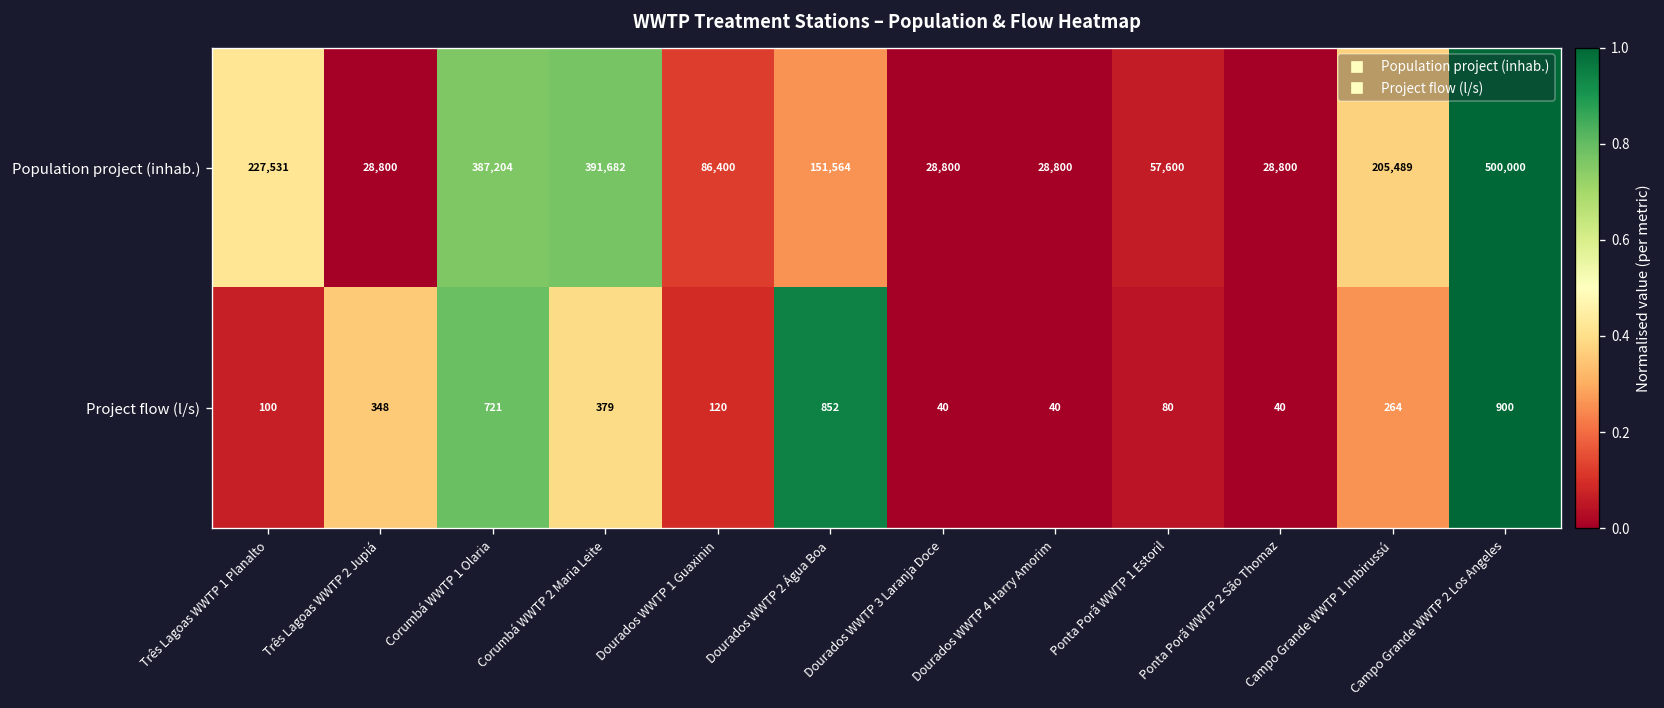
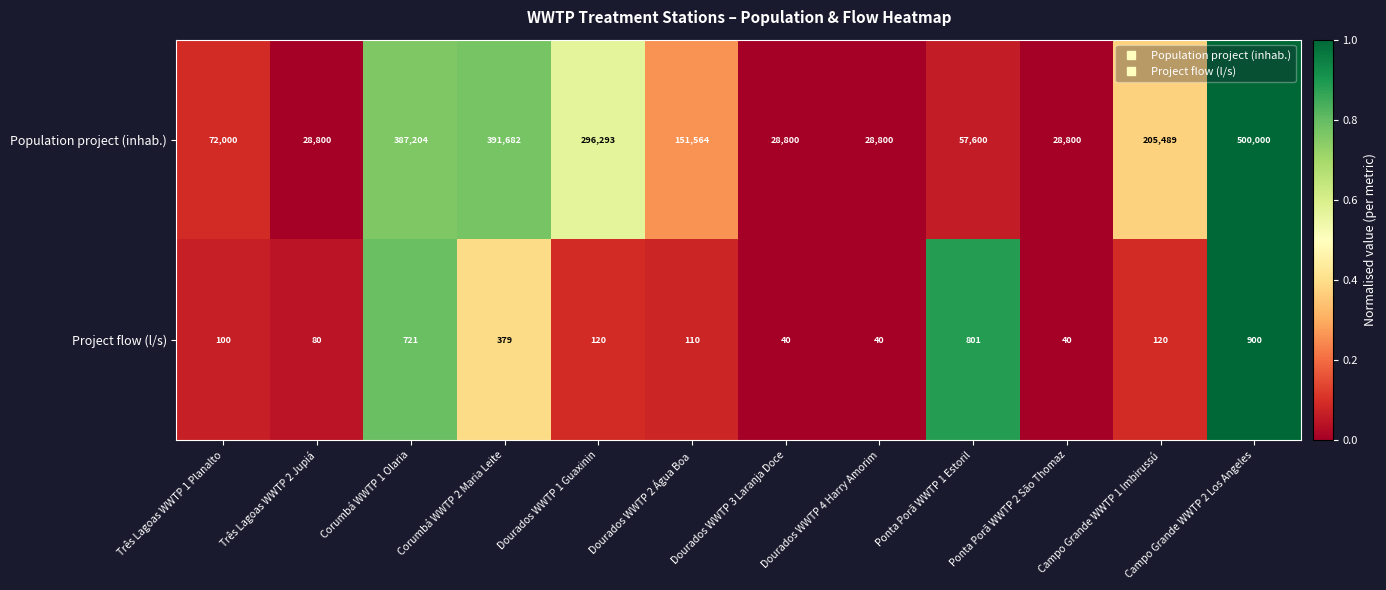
  {
    "Population project (inhab.)": {
-     "Três Lagoas WWTP 1 Planalto": "227,531",
+     "Três Lagoas WWTP 1 Planalto": "72,000",
      "Três Lagoas WWTP 2 Jupiá": "28,800",
      "Corumbá WWTP 1 Olaria": "387,204",
      "Corumbá WWTP 2 Maria Leite": "391,682",
-     "Dourados WWTP 1 Guaxinin": "86,400",
+     "Dourados WWTP 1 Guaxinin": "296,293",
      "Dourados WWTP 2 Água Boa": "151,564",
      "Dourados WWTP 3 Laranja Doce": "28,800",
      "Dourados WWTP 4 Harry Amorim": "28,800",
      "Ponta Porã WWTP 1 Estoril": "57,600",
      "Ponta Porã WWTP 2 São Thomaz": "28,800",
      "Campo Grande WWTP 1 Imbirussú": "205,489",
      "Campo Grande WWTP 2 Los Angeles": "500,000"
    },
    "Project flow (l/s)": {
      "Três Lagoas WWTP 1 Planalto": "100",
-     "Três Lagoas WWTP 2 Jupiá": "348",
+     "Três Lagoas WWTP 2 Jupiá": "80",
      "Corumbá WWTP 1 Olaria": "721",
      "Corumbá WWTP 2 Maria Leite": "379",
      "Dourados WWTP 1 Guaxinin": "120",
-     "Dourados WWTP 2 Água Boa": "852",
+     "Dourados WWTP 2 Água Boa": "110",
      "Dourados WWTP 3 Laranja Doce": "40",
      "Dourados WWTP 4 Harry Amorim": "40",
-     "Ponta Porã WWTP 1 Estoril": "80",
+     "Ponta Porã WWTP 1 Estoril": "801",
      "Ponta Porã WWTP 2 São Thomaz": "40",
-     "Campo Grande WWTP 1 Imbirussú": "264",
+     "Campo Grande WWTP 1 Imbirussú": "120",
      "Campo Grande WWTP 2 Los Angeles": "900"
    }
  }
